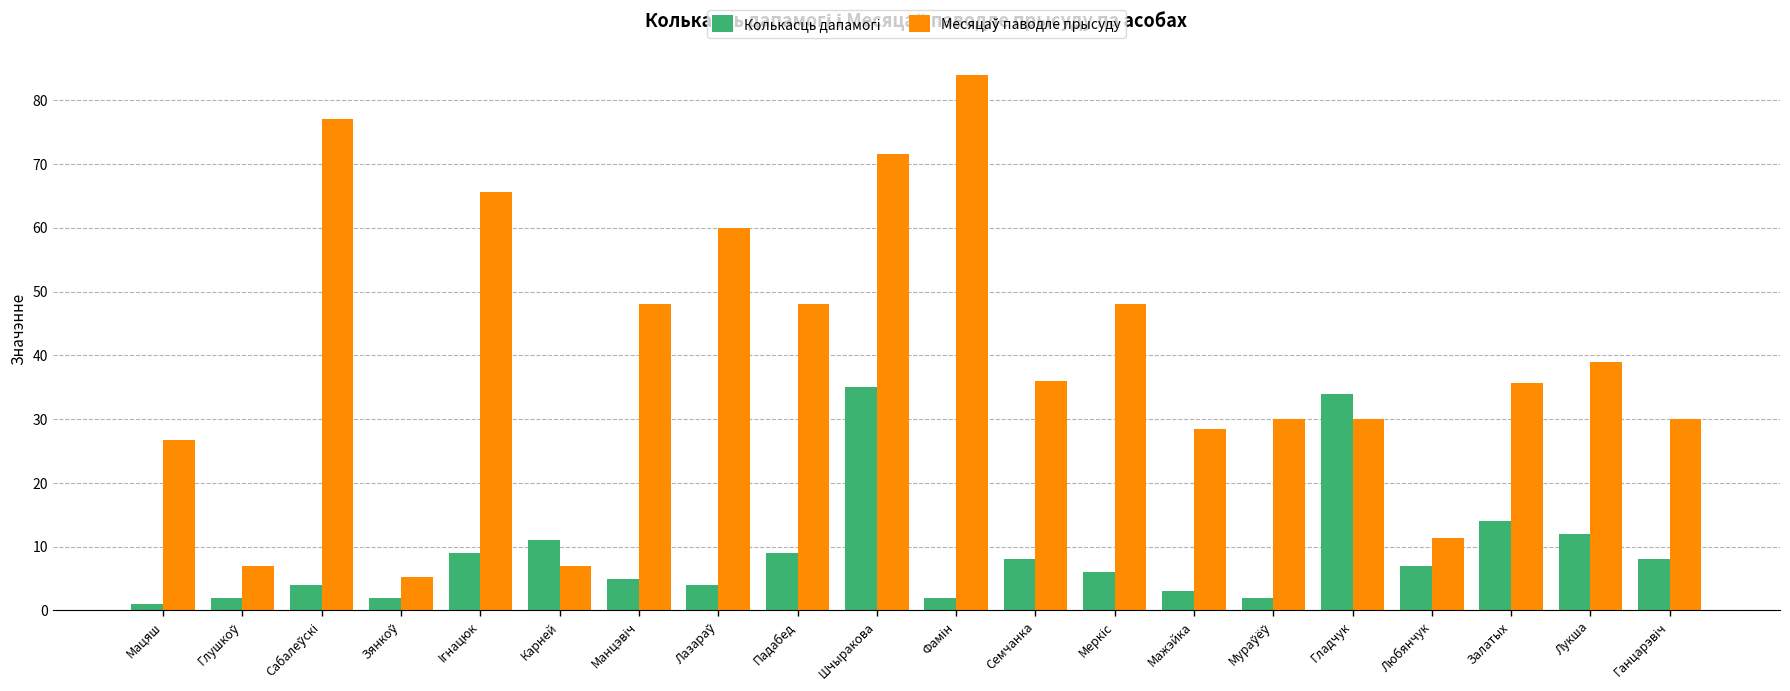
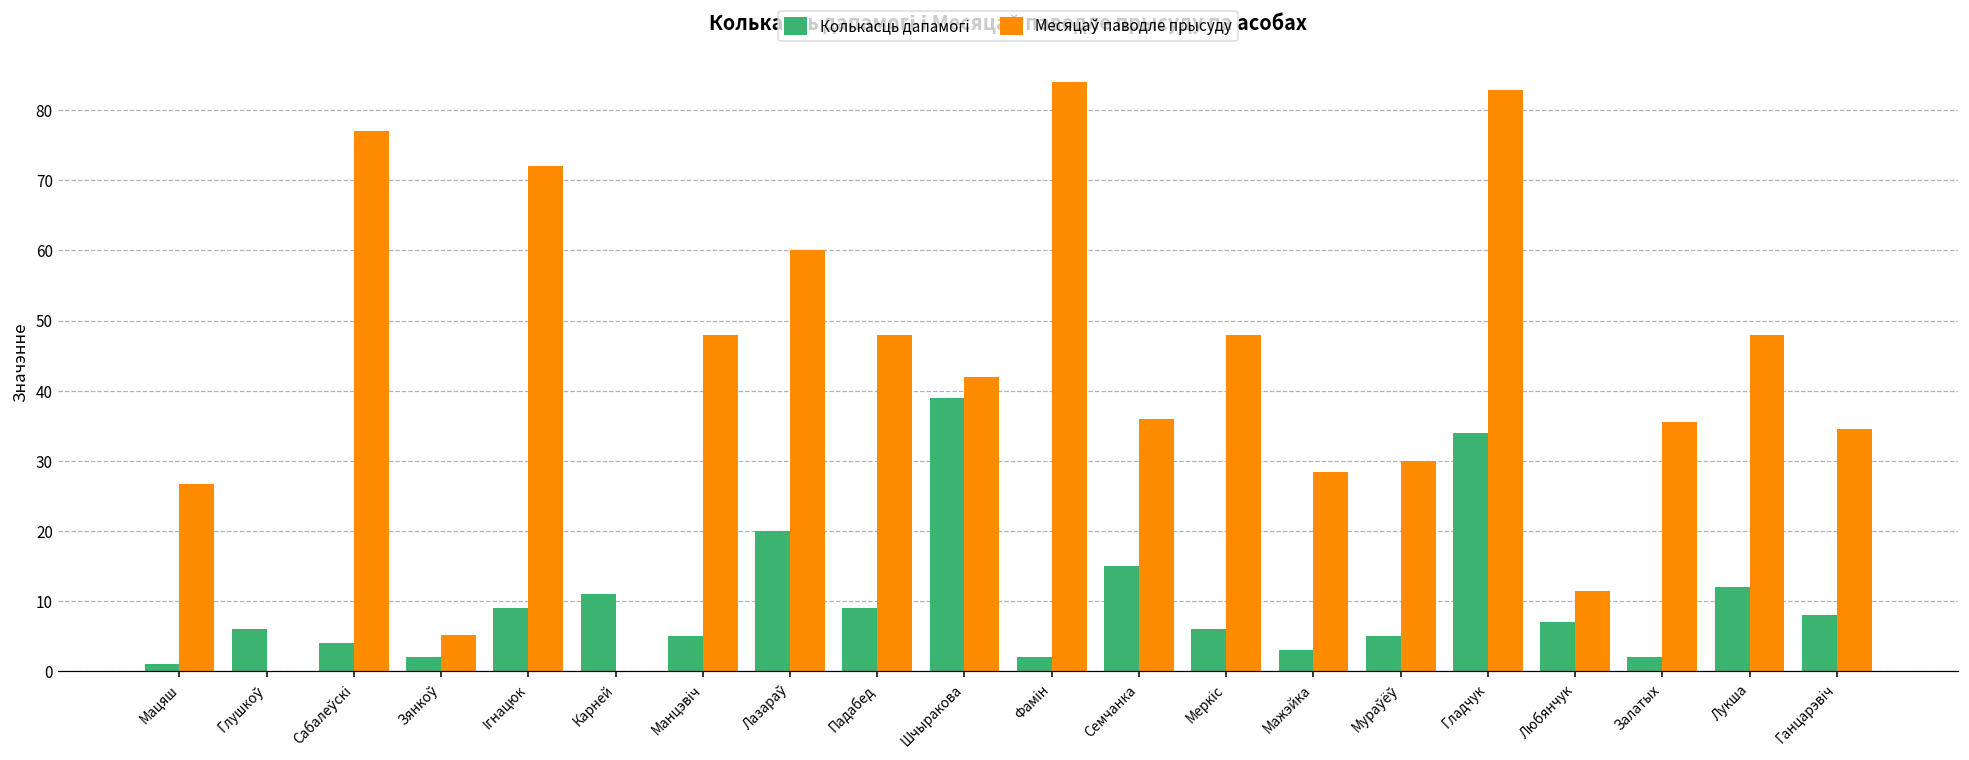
  {
    "Колькасць дапамогі": {
      "Мацяш": 1,
-     "Глушкоў": 2,
+     "Глушкоў": 6,
      "Сабалеўскі": 4,
      "Зянкоў": 2,
      "Ігнацюк": 9,
      "Карней": 11,
      "Манцэвіч": 5,
-     "Лазараў": 4,
+     "Лазараў": 20,
      "Падабед": 9,
-     "Шчыракова": 35,
+     "Шчыракова": 39,
      "Фамін": 2,
-     "Семчанка": 8,
+     "Семчанка": 15,
      "Меркіс": 6,
      "Мажэйка": 3,
-     "Мураўёў": 2,
+     "Мураўёў": 5,
      "Гладчук": 34,
      "Любянчук": 7,
-     "Залатых": 14,
+     "Залатых": 2,
      "Лукша": 12,
      "Ганцарэвіч": 8
    },
    "Месяцаў паводле прысуду": {
      "Мацяш": 27,
-     "Глушкоў": 7,
+     "Глушкоў": 0,
      "Сабалеўскі": 77,
      "Зянкоў": 5,
-     "Ігнацюк": 66,
-     "Карней": 7,
+     "Ігнацюк": 72,
+     "Карней": 0,
      "Манцэвіч": 48,
      "Лазараў": 60,
      "Падабед": 48,
-     "Шчыракова": 72,
+     "Шчыракова": 42,
      "Фамін": 84,
      "Семчанка": 36,
      "Меркіс": 48,
      "Мажэйка": 28,
      "Мураўёў": 30,
-     "Гладчук": 30,
+     "Гладчук": 83,
      "Любянчук": 11,
      "Залатых": 36,
-     "Лукша": 39,
-     "Ганцарэвіч": 30
+     "Лукша": 48,
+     "Ганцарэвіч": 35
    }
  }
